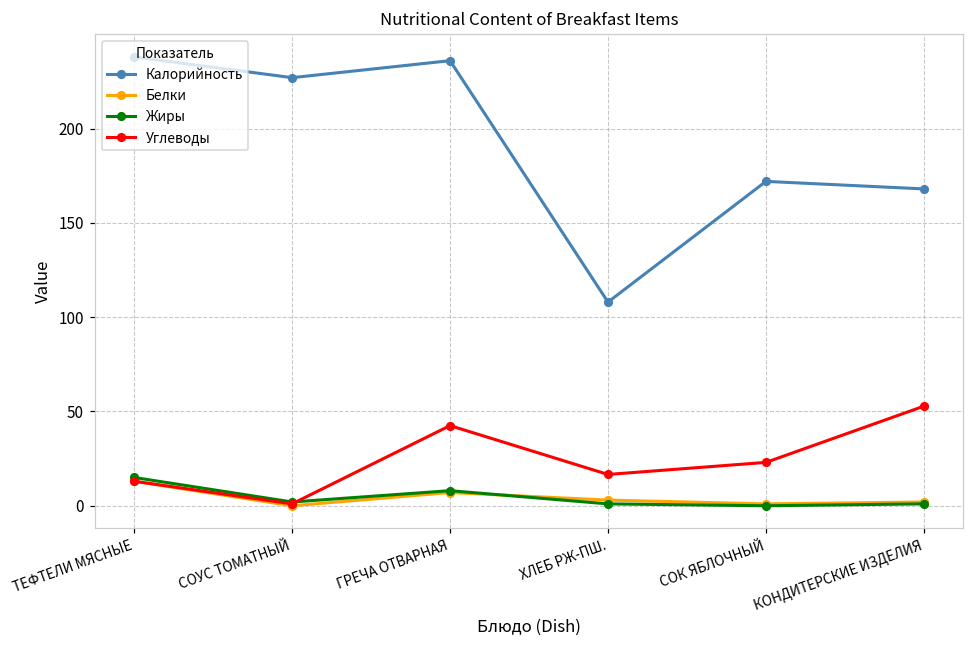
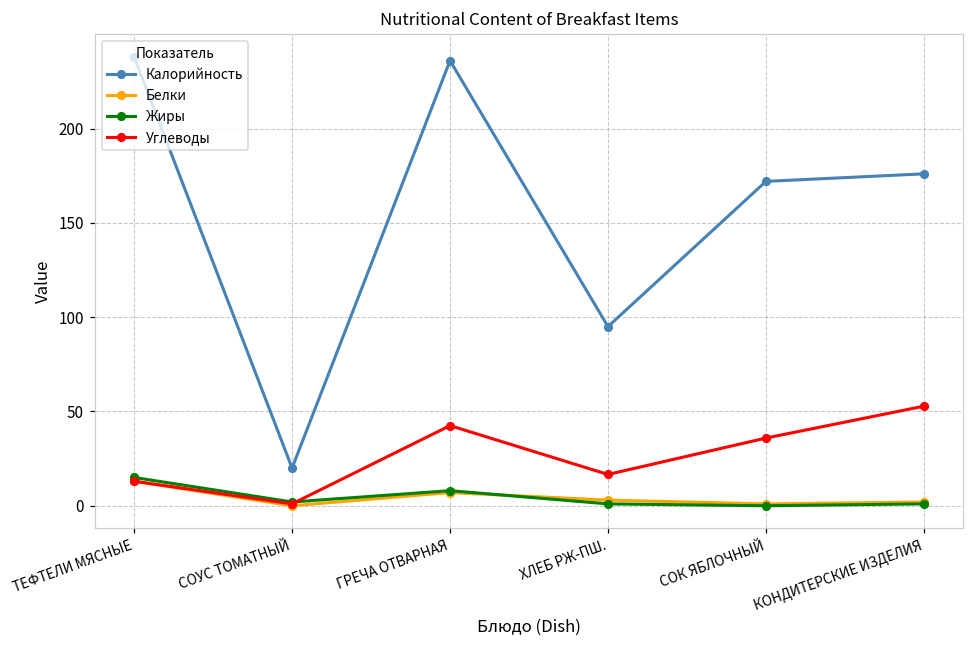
  {
    "Калорийность": {
-     "СОУС ТОМАТНЫЙ": 227,
+     "СОУС ТОМАТНЫЙ": 20,
      "ГРЕЧА ОТВАРНАЯ": 236,
-     "ХЛЕБ РЖ-ПШ.": 108,
+     "ХЛЕБ РЖ-ПШ.": 95,
      "СОК ЯБЛОЧНЫЙ": 172,
-     "КОНДИТЕРСКИЕ ИЗДЕЛИЯ": 168
+     "КОНДИТЕРСКИЕ ИЗДЕЛИЯ": 176
    },
    "Белки": {
      "ХЛЕБ РЖ-ПШ.": 3
    },
    "Жиры": {
      "ТЕФТЕЛИ МЯСНЫЕ": 15,
      "ХЛЕБ РЖ-ПШ.": 1
    },
    "Углеводы": {
      "ГРЕЧА ОТВАРНАЯ": 43,
      "ХЛЕБ РЖ-ПШ.": 17,
-     "СОК ЯБЛОЧНЫЙ": 23,
+     "СОК ЯБЛОЧНЫЙ": 36,
      "КОНДИТЕРСКИЕ ИЗДЕЛИЯ": 53
    }
  }
